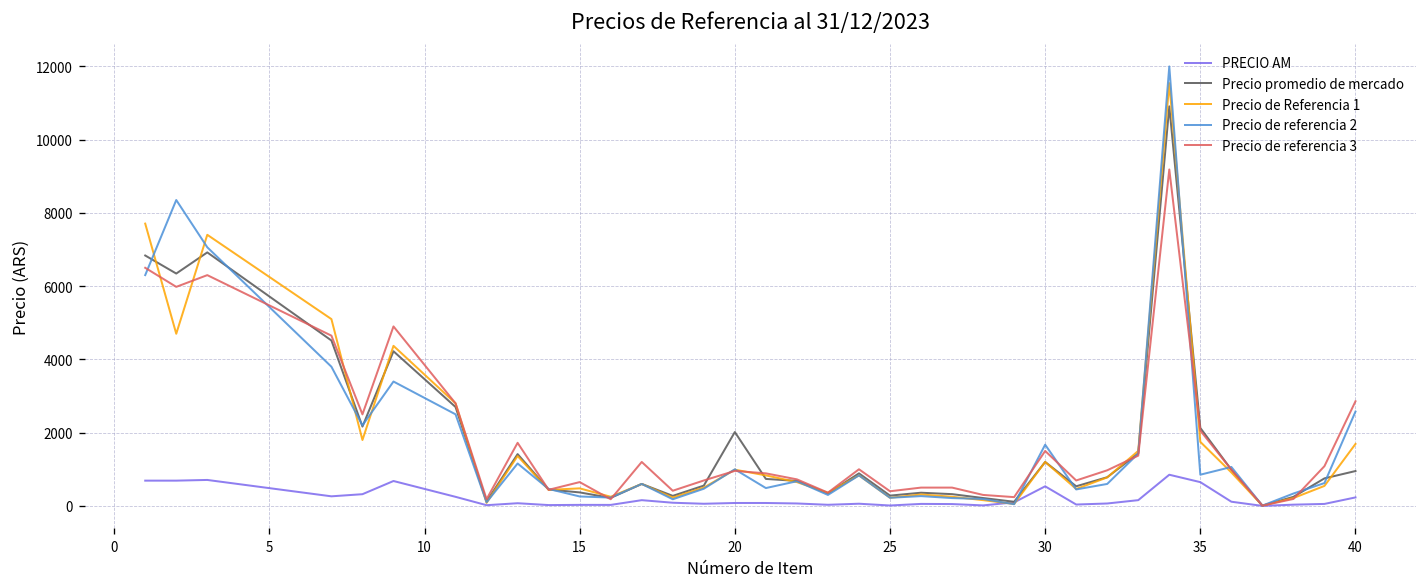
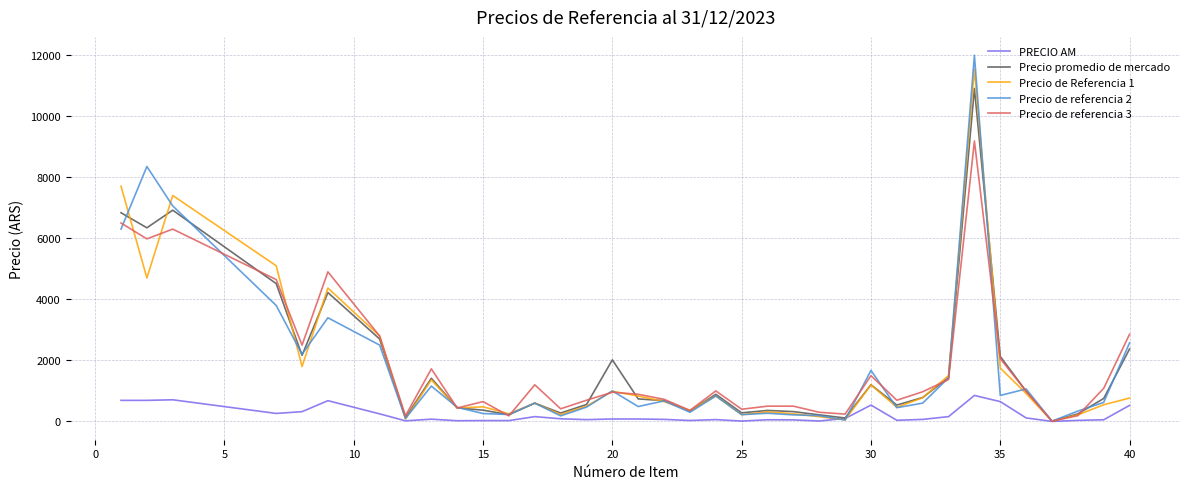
  {
    "PRECIO AM": {
      "15": 0,
      "20": 100,
      "25": 0,
      "30": 500,
      "35": 600,
-     "40": 200
+     "40": 500
    },
    "Precio promedio de mercado": {
      "15": 400,
      "20": 2000,
-     "40": 1000
+     "40": 2400
    },
    "Precio de Referencia 1": {
      "15": 500,
      "35": 1700,
-     "40": 1700
+     "40": 800
    },
    "Precio de referencia 2": {
      "15": 300,
      "30": 1700,
      "35": 900,
      "40": 2600
    },
    "Precio de referencia 3": {
      "15": 700,
      "25": 400,
      "30": 1500,
      "40": 2900
    }
  }
